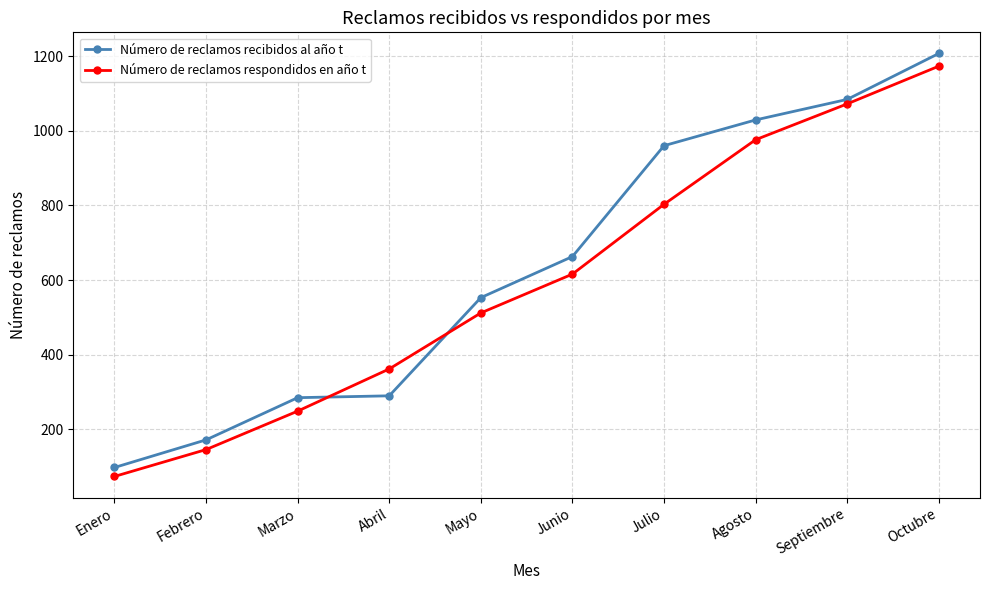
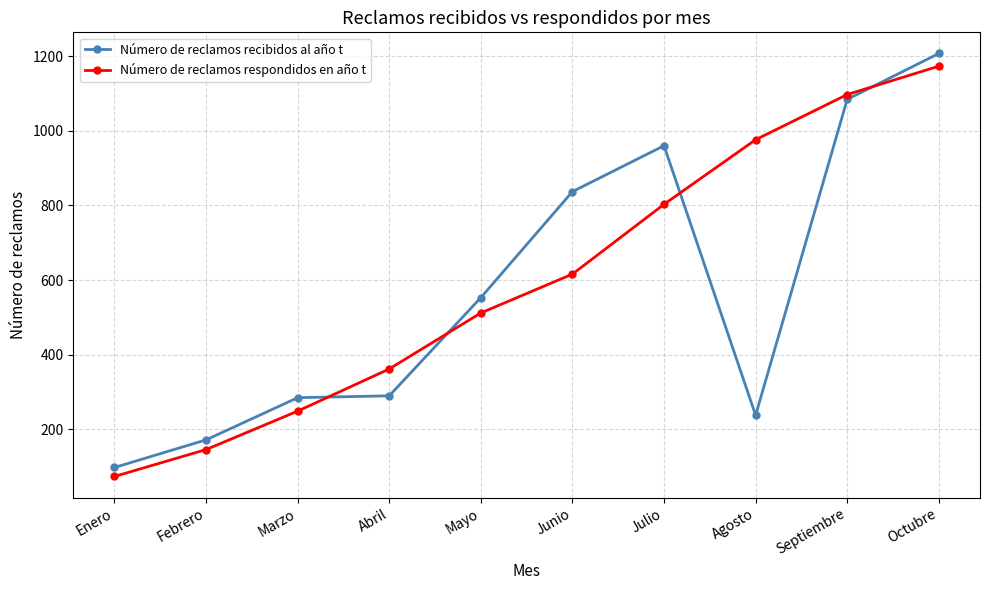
  {
    "Número de reclamos recibidos al año t": {
      "Enero": 100,
      "Febrero": 170,
      "Marzo": 290,
      "Abril": 290,
      "Mayo": 550,
-     "Junio": 660,
+     "Junio": 840,
      "Julio": 960,
-     "Agosto": 1030,
+     "Agosto": 240,
      "Septiembre": 1080,
      "Octubre": 1210
    },
    "Número de reclamos respondidos en año t": {
      "Enero": 70,
      "Febrero": 150,
      "Marzo": 250,
      "Abril": 360,
      "Mayo": 510,
      "Junio": 620,
      "Julio": 800,
      "Agosto": 980,
-     "Septiembre": 1070,
+     "Septiembre": 1100,
      "Octubre": 1170
    }
  }
